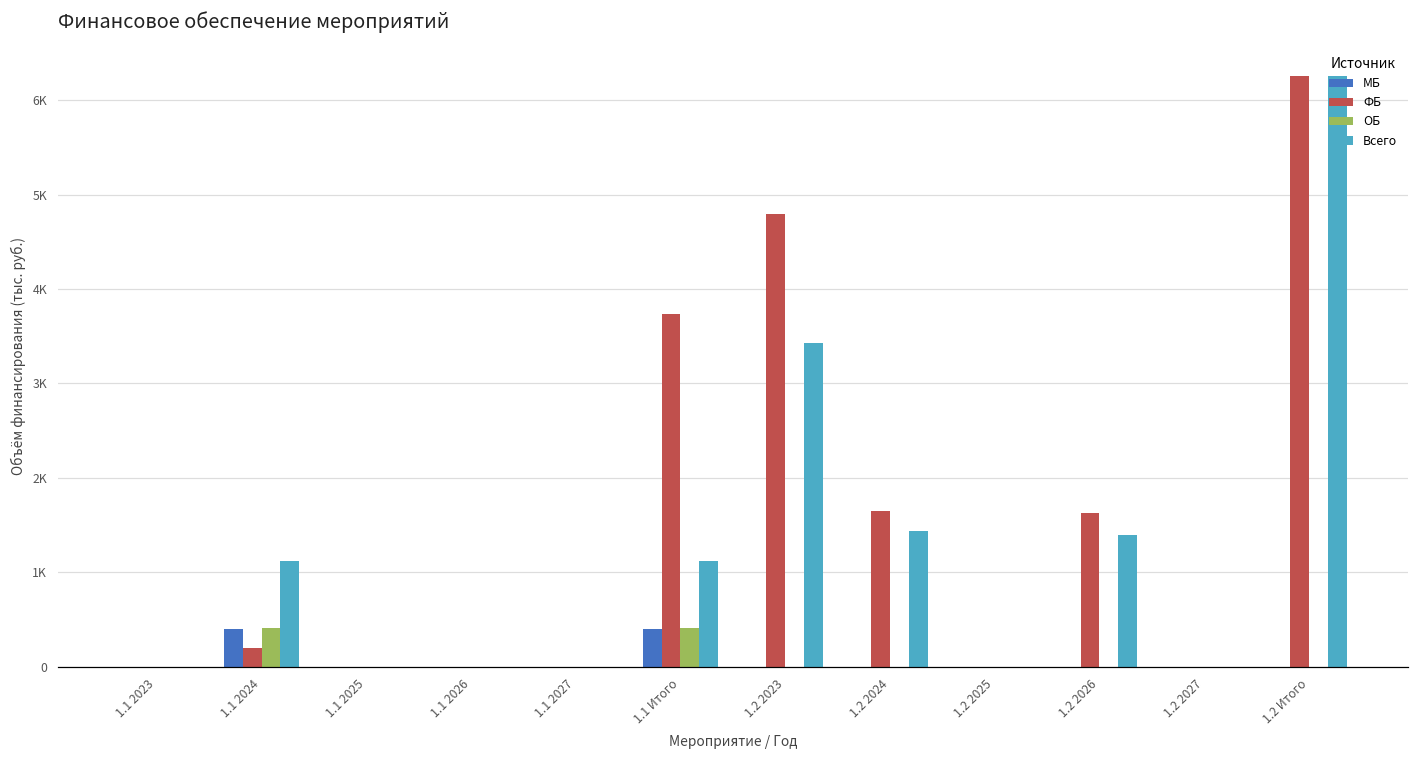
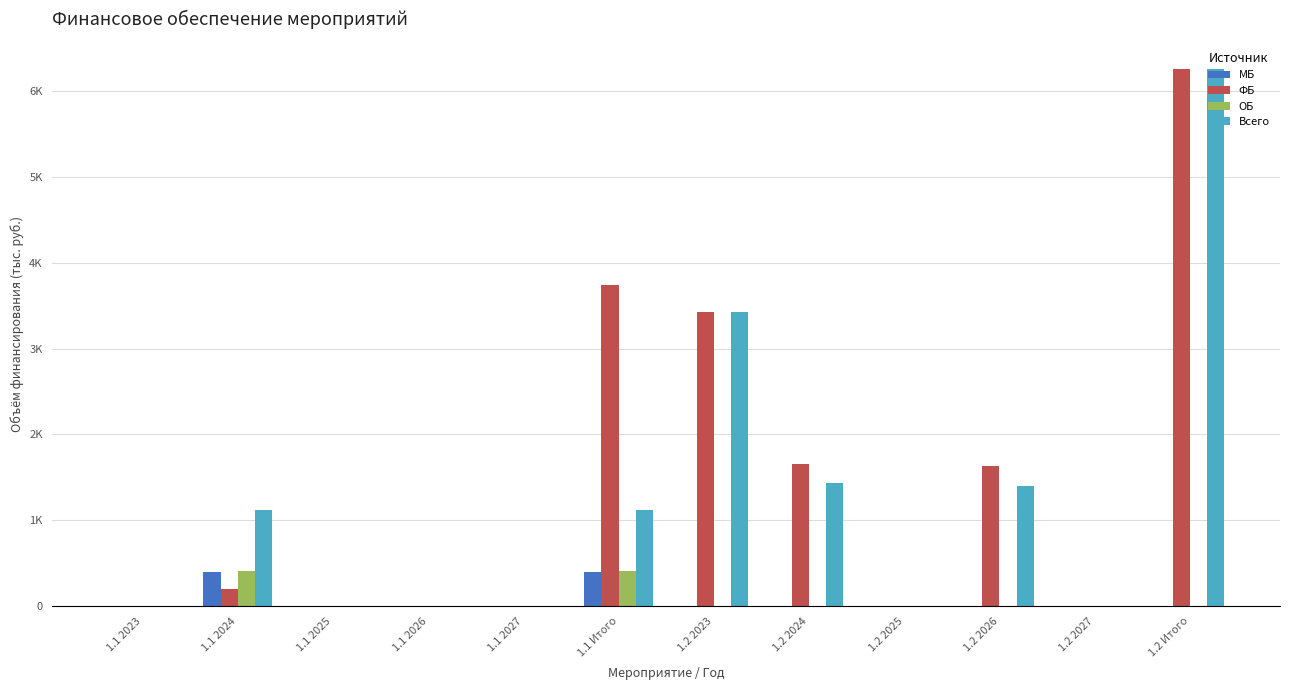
  {
    "ФБ": {
      "1.1 2023": 0,
      "1.1 2024": 200,
      "1.1 2025": 0,
      "1.1 2026": 0,
      "1.1 2027": 0,
      "1.1 Итого": 3700,
-     "1.2 2023": 4800,
+     "1.2 2023": 3400,
      "1.2 2024": 1700,
      "1.2 2025": 0,
      "1.2 2026": 1600,
      "1.2 2027": 0,
      "1.2 Итого": 6300
    },
    "ОБ": {
      "1.1 2023": 0,
      "1.1 2024": 400,
      "1.1 2025": 0,
      "1.1 2026": 0,
      "1.1 2027": 0,
      "1.1 Итого": 400,
      "1.2 2023": 0,
      "1.2 2024": 0,
      "1.2 2025": 0,
      "1.2 2026": 0,
      "1.2 2027": 0,
      "1.2 Итого": 0
    }
  }
